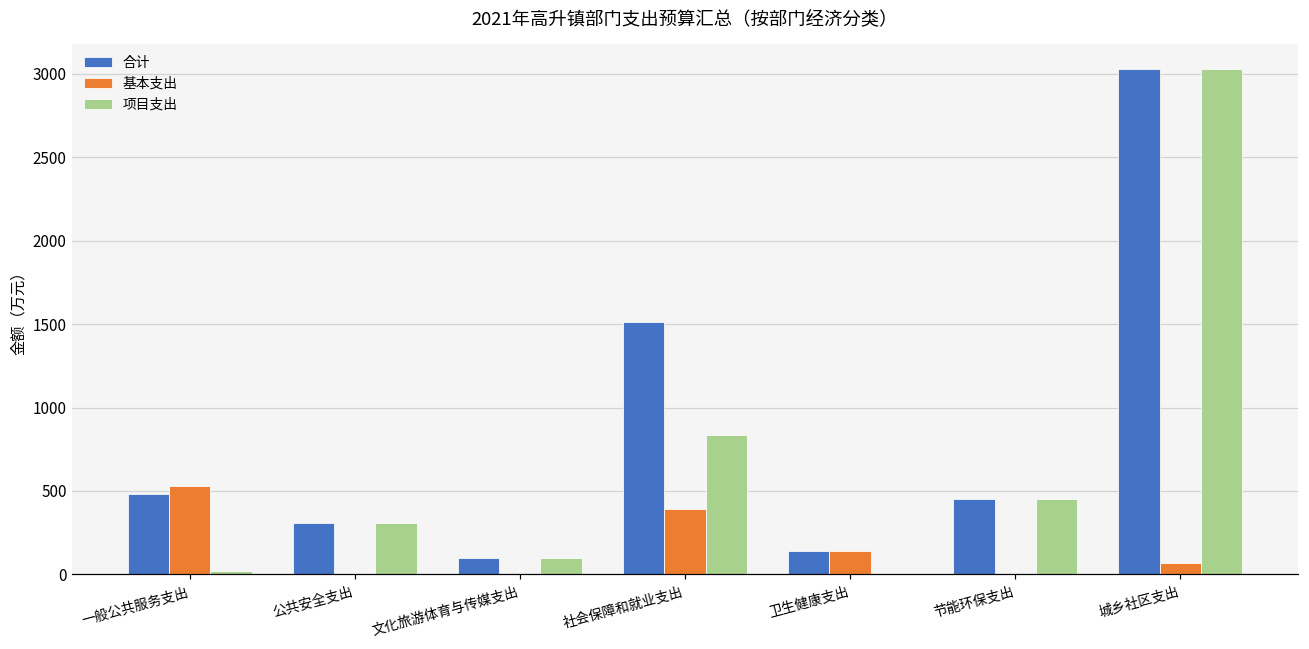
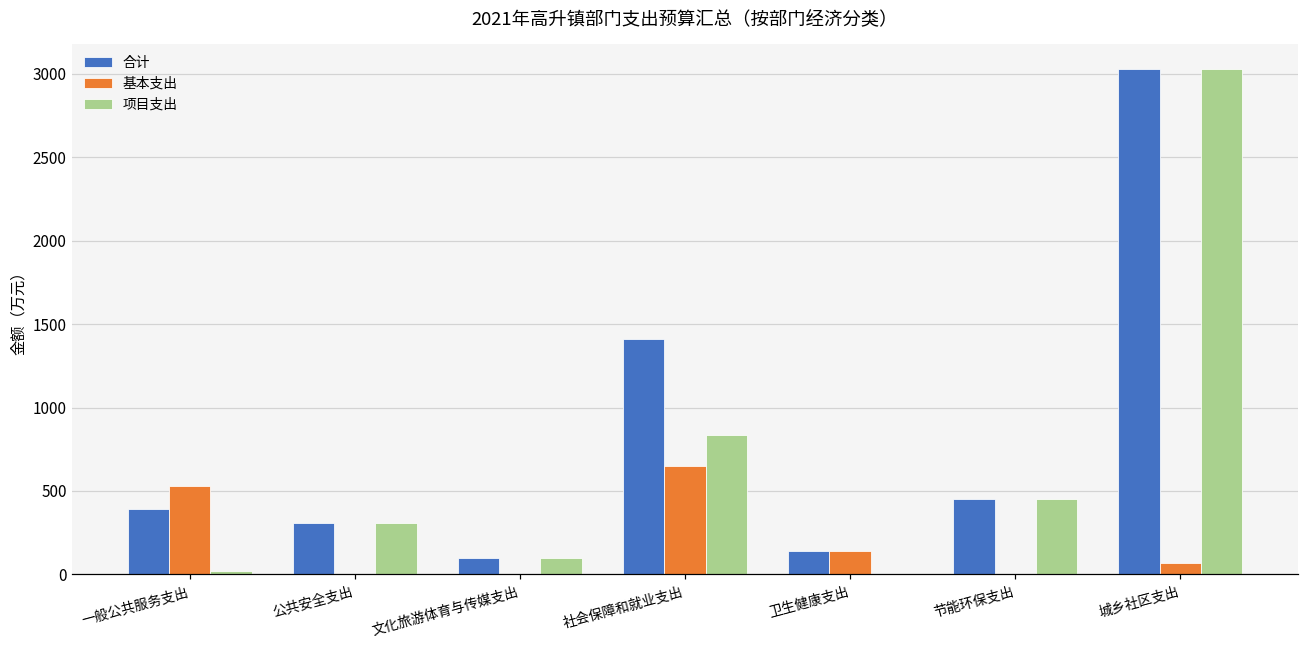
  {
    "合计": {
-     "一般公共服务支出": 480,
+     "一般公共服务支出": 390,
      "公共安全支出": 310,
      "文化旅游体育与传媒支出": 100,
-     "社会保障和就业支出": 1510,
+     "社会保障和就业支出": 1410,
      "卫生健康支出": 140,
      "节能环保支出": 450,
      "城乡社区支出": 3030
    },
    "基本支出": {
      "一般公共服务支出": 530,
      "公共安全支出": 0,
      "文化旅游体育与传媒支出": 0,
-     "社会保障和就业支出": 390,
+     "社会保障和就业支出": 650,
      "卫生健康支出": 140,
      "节能环保支出": 0,
      "城乡社区支出": 70
    },
    "项目支出": {
      "一般公共服务支出": 20,
      "公共安全支出": 310,
      "文化旅游体育与传媒支出": 100,
      "社会保障和就业支出": 840,
      "卫生健康支出": 0,
      "节能环保支出": 450,
      "城乡社区支出": 3030
    }
  }
